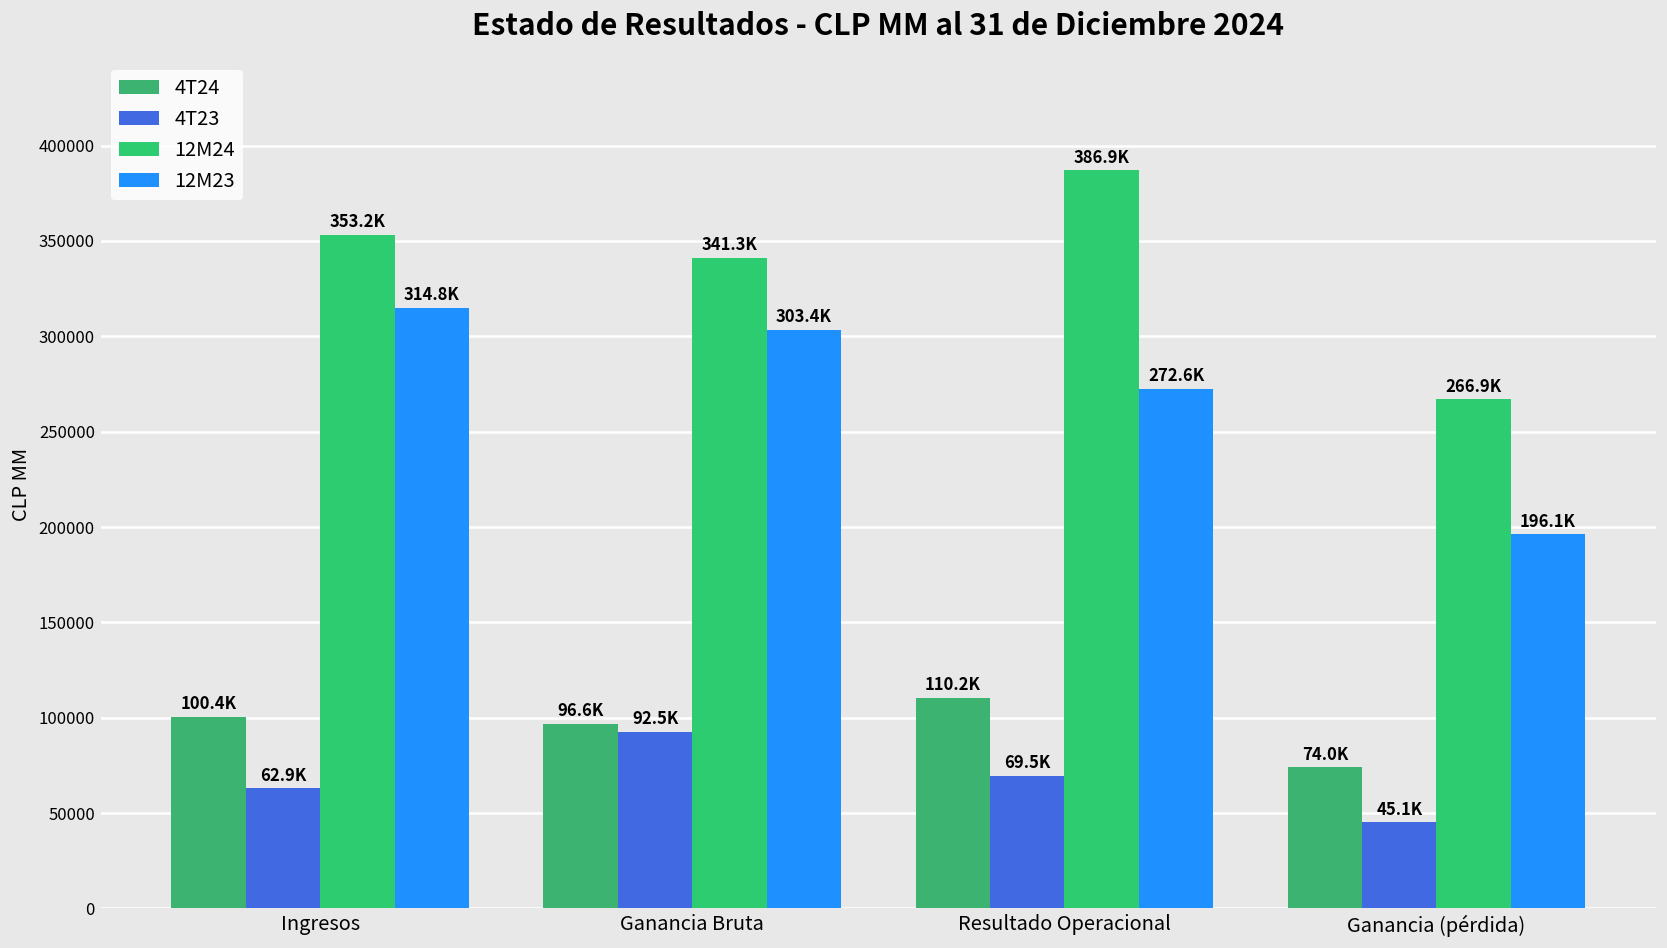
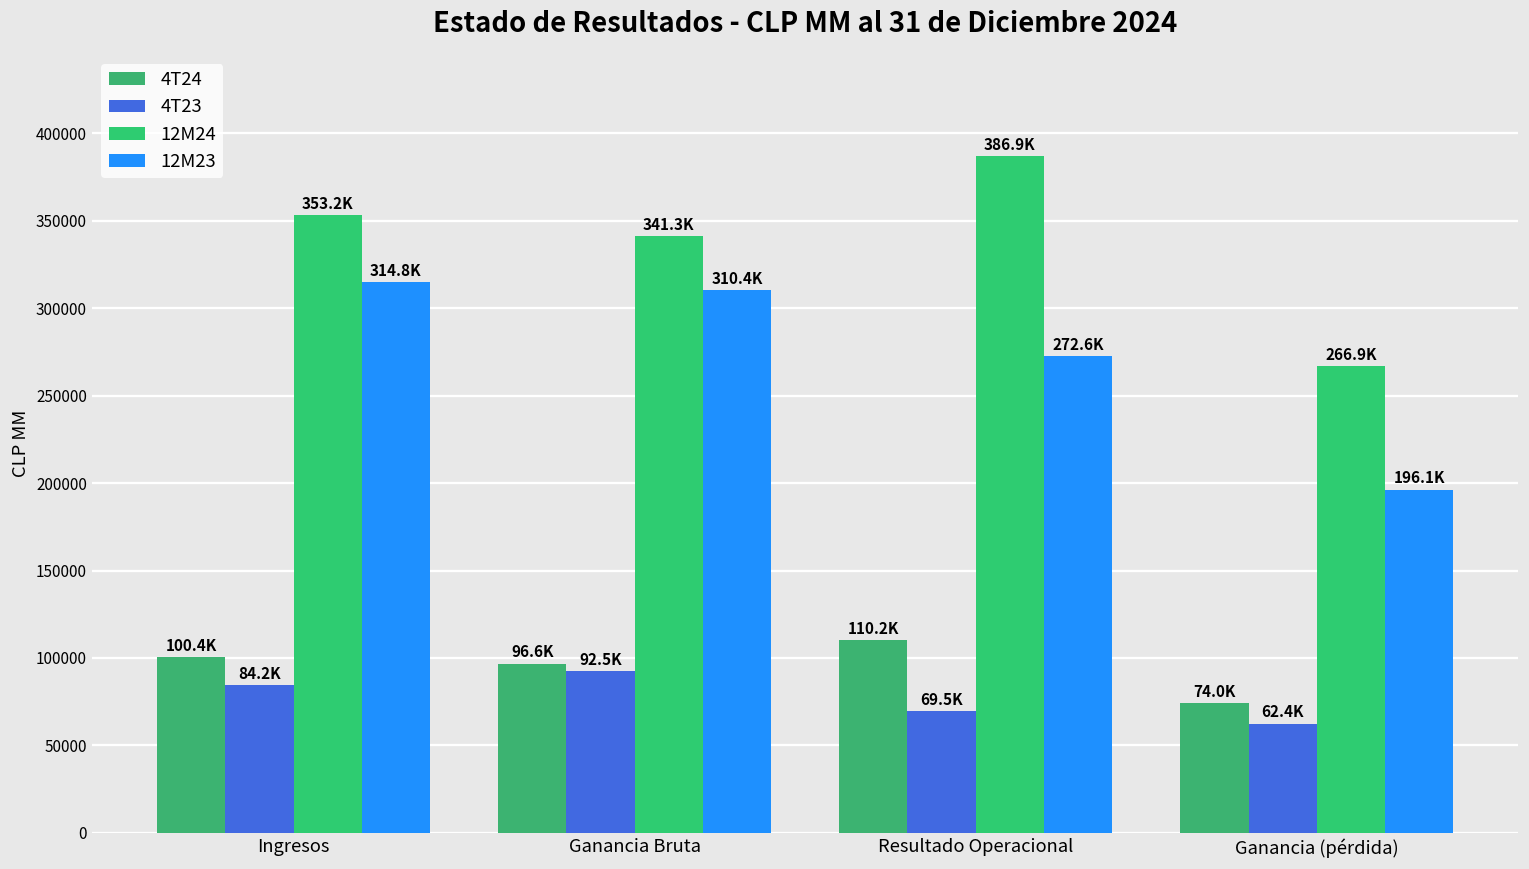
  {
    "4T23": {
-     "Ingresos": "62.9K",
+     "Ingresos": "84.2K",
      "Ganancia Bruta": "92.5K",
      "Resultado Operacional": "69.5K",
-     "Ganancia (pérdida)": "45.1K"
+     "Ganancia (pérdida)": "62.4K"
    },
    "12M23": {
      "Ingresos": "314.8K",
-     "Ganancia Bruta": "303.4K",
+     "Ganancia Bruta": "310.4K",
      "Resultado Operacional": "272.6K",
      "Ganancia (pérdida)": "196.1K"
    }
  }
